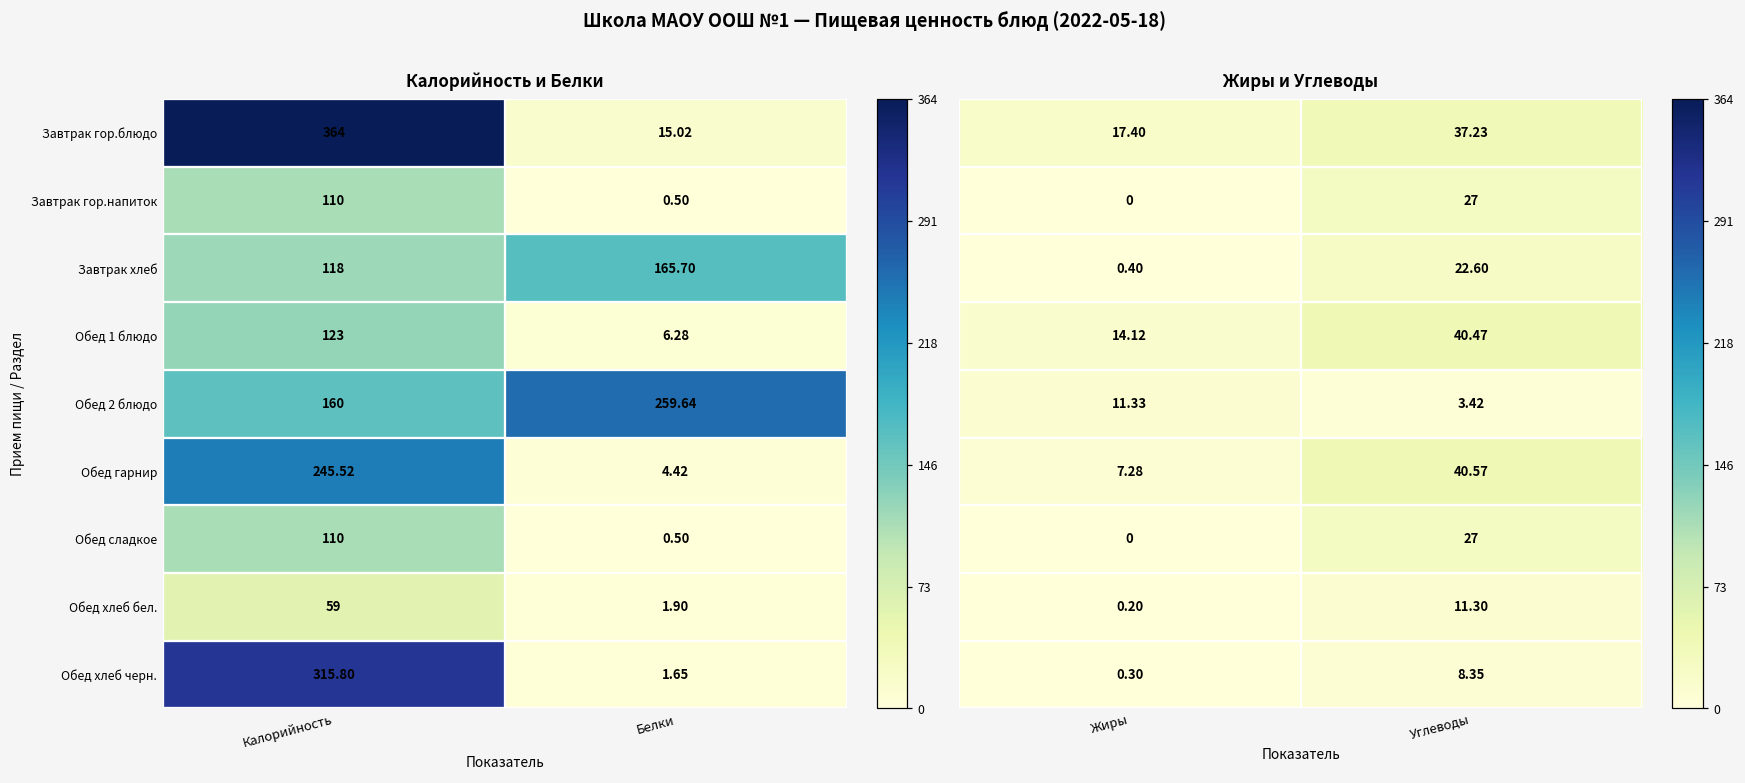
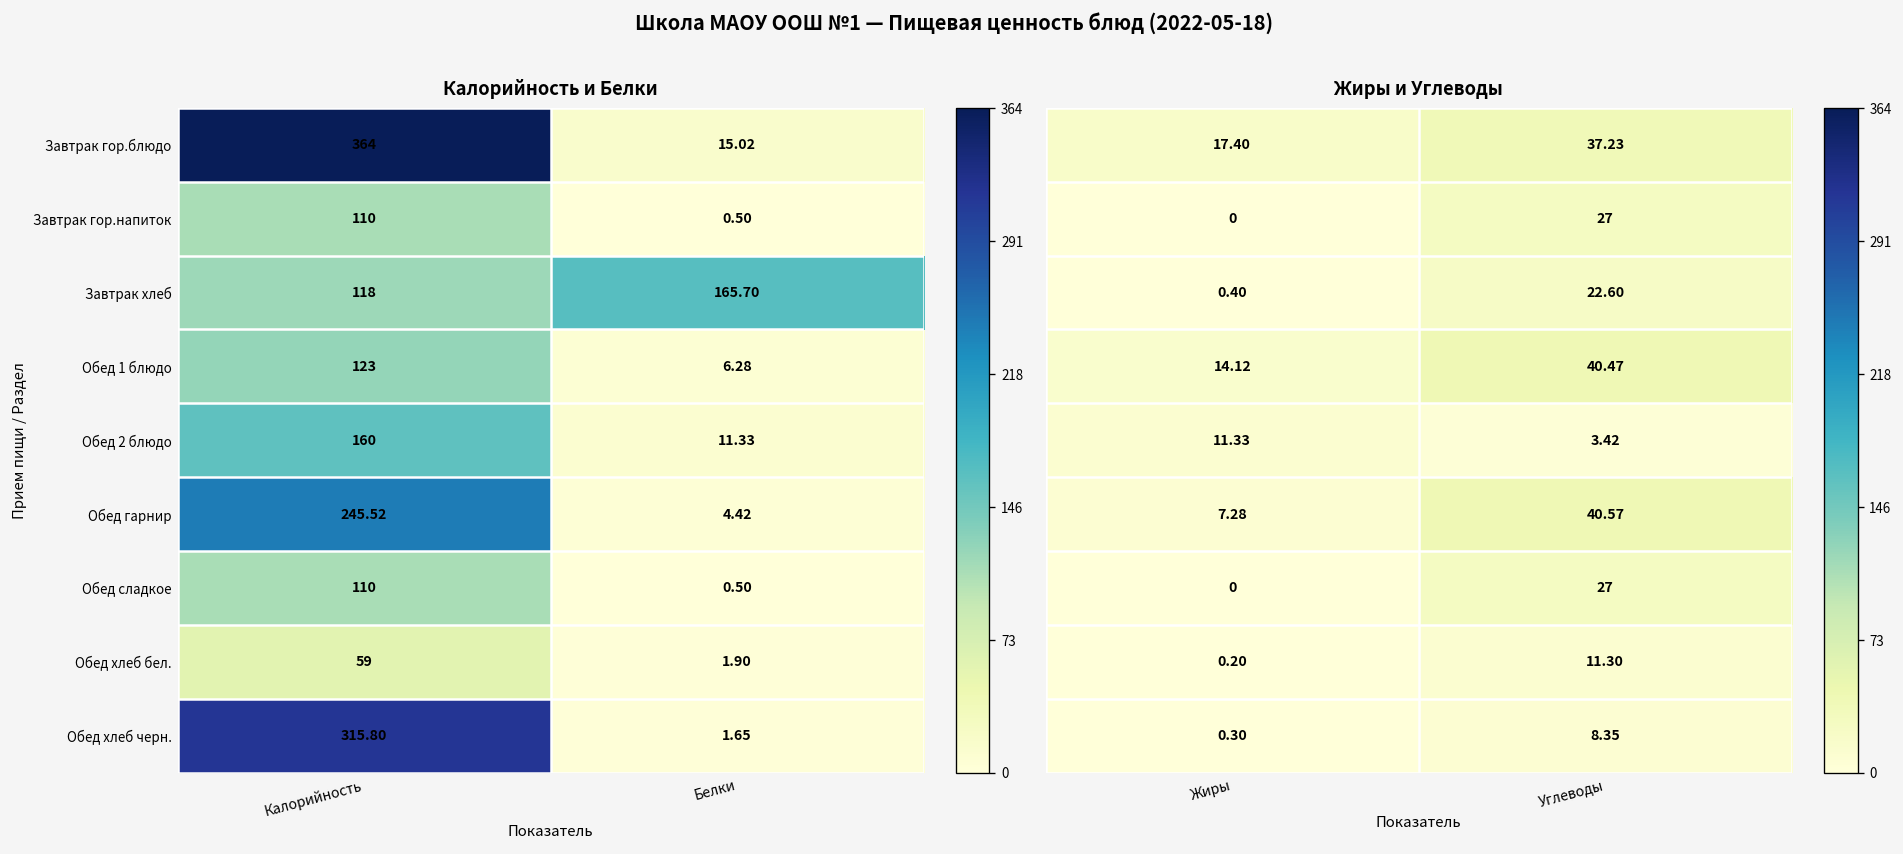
  {
    "Калорийность и Белки": {
      "Завтрак гор.блюдо": {
        "Калорийность": 364,
        "Белки": 15.02
      },
      "Завтрак гор.напиток": {
        "Калорийность": 110,
        "Белки": 0.50
      },
      "Завтрак хлеб": {
        "Калорийность": 118,
        "Белки": 165.70
      },
      "Обед 1 блюдо": {
        "Калорийность": 123,
        "Белки": 6.28
      },
      "Обед 2 блюдо": {
        "Калорийность": 160,
-       "Белки": 259.64
+       "Белки": 11.33
      },
      "Обед гарнир": {
        "Калорийность": 245.52,
        "Белки": 4.42
      },
      "Обед сладкое": {
        "Калорийность": 110,
        "Белки": 0.50
      },
      "Обед хлеб бел.": {
        "Калорийность": 59,
        "Белки": 1.90
      },
      "Обед хлеб черн.": {
        "Калорийность": 315.80,
        "Белки": 1.65
      }
    }
  }
